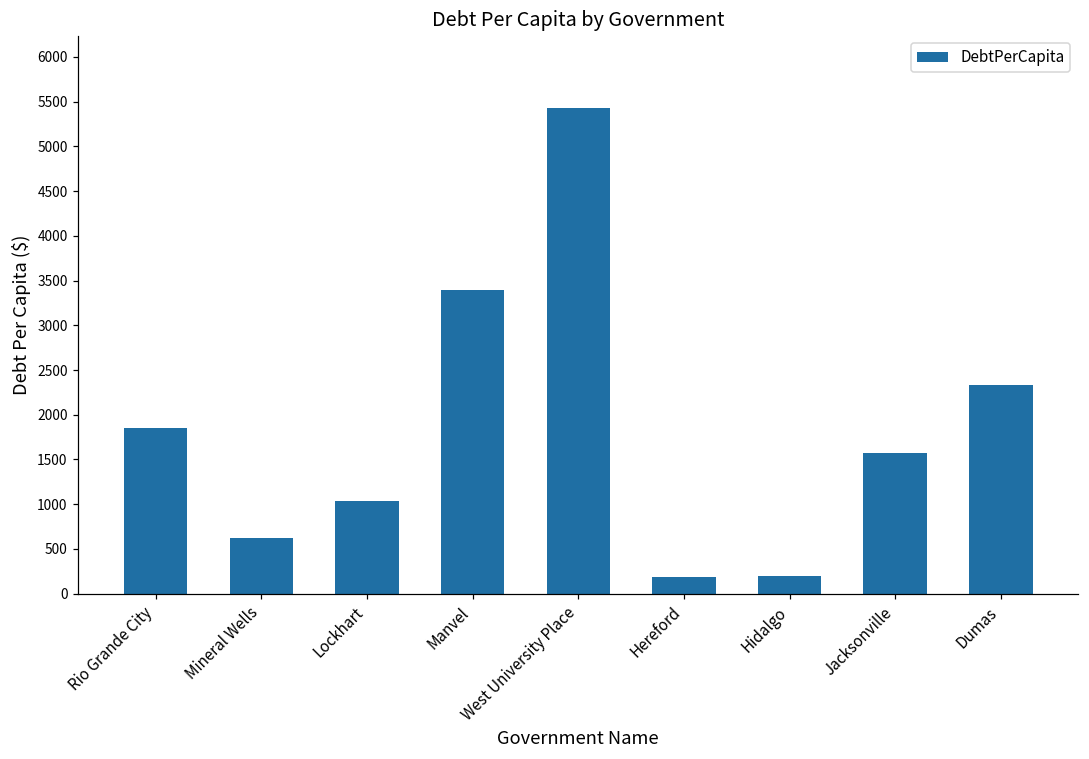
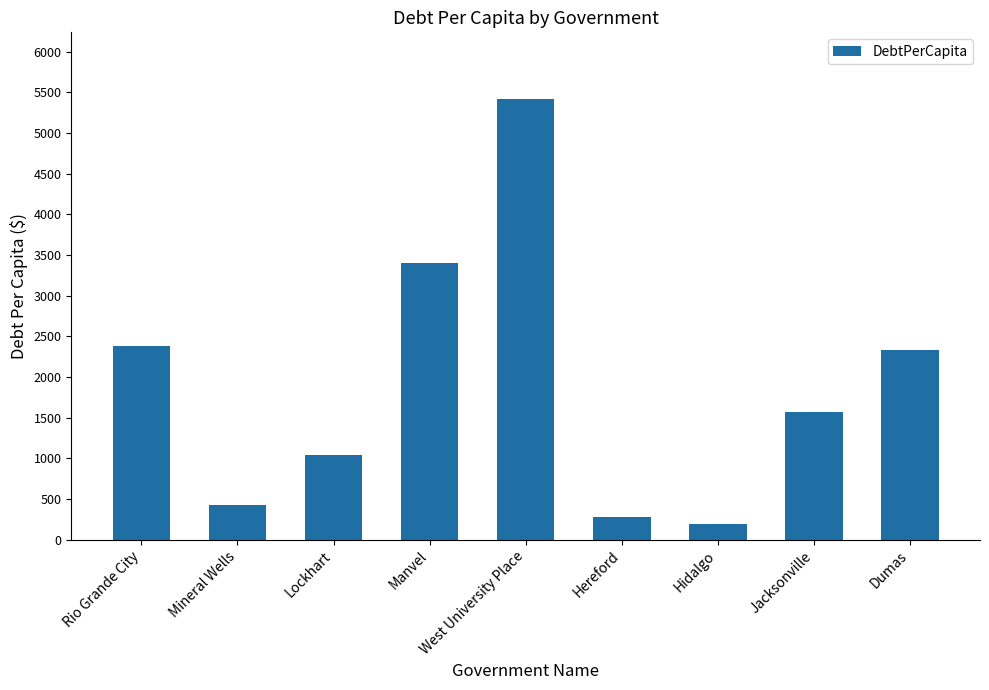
  {
-   "Rio Grande City": 1800,
-   "Mineral Wells": 600,
+   "Rio Grande City": 2400,
+   "Mineral Wells": 400,
    "Lockhart": 1000,
    "Manvel": 3400,
    "West University Place": 5400,
-   "Hereford": 200,
+   "Hereford": 300,
    "Hidalgo": 200,
    "Jacksonville": 1600,
    "Dumas": 2300
  }
